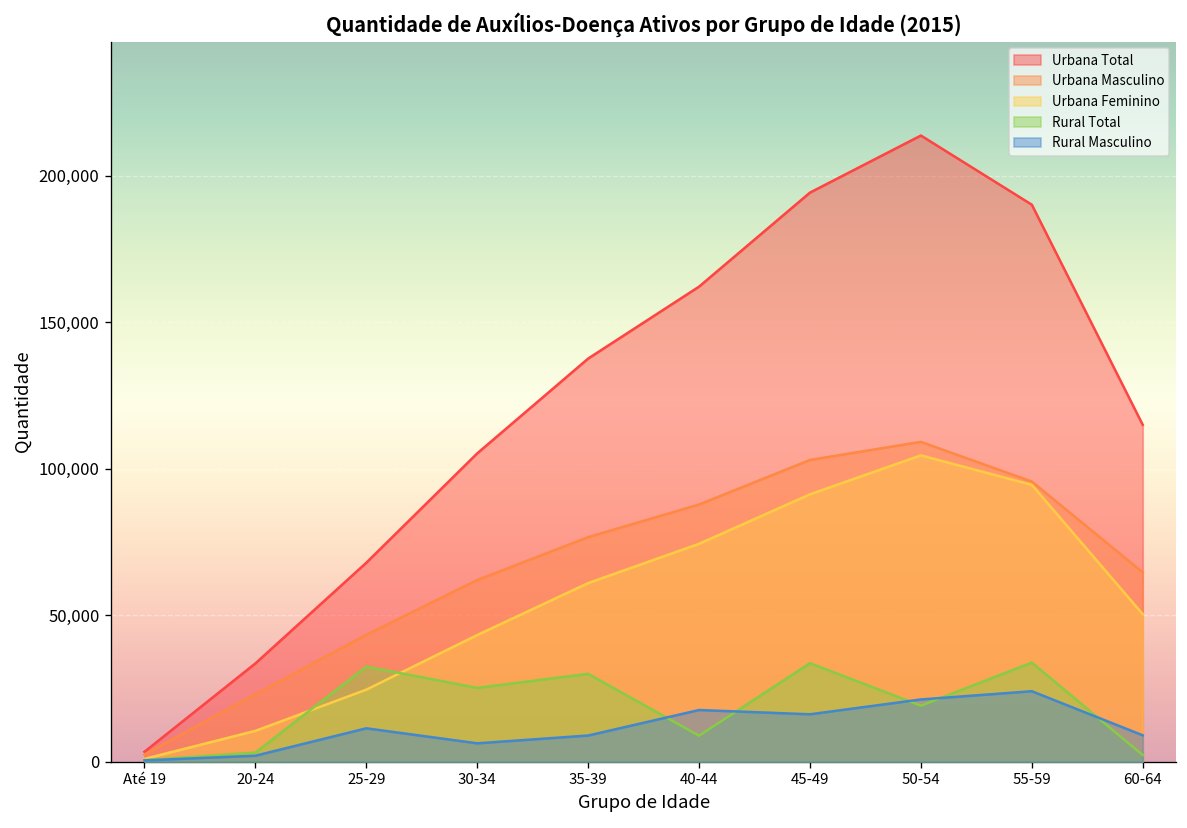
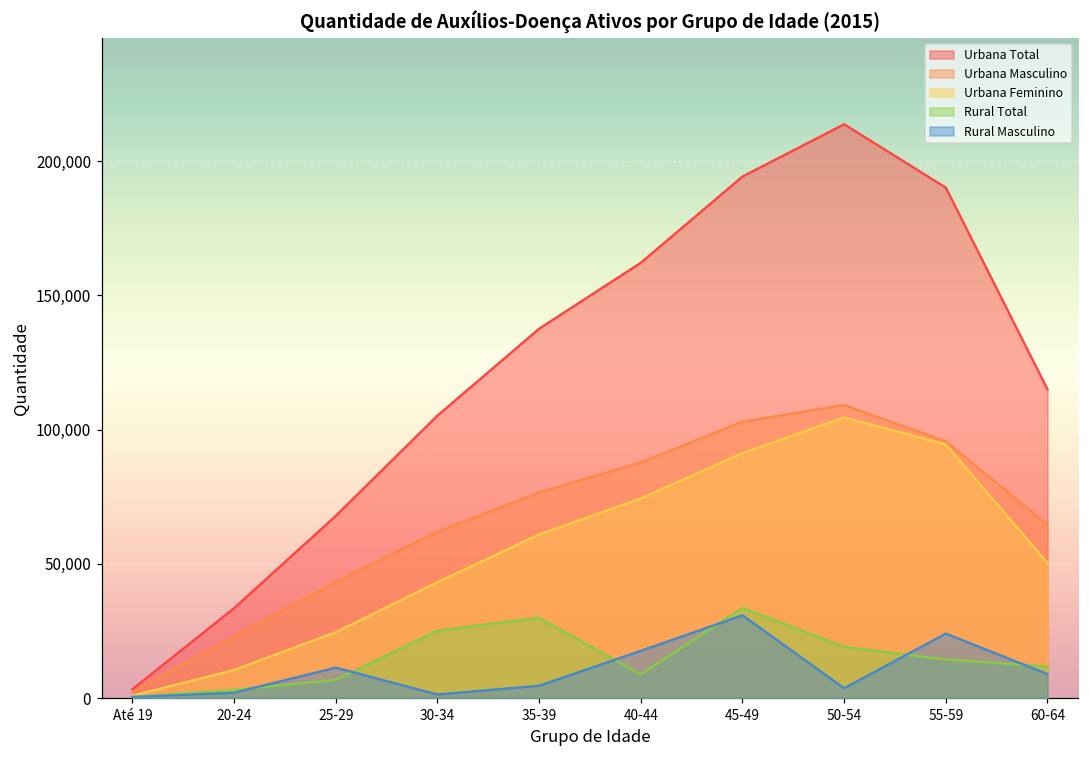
  {
    "Rural Total": {
      "20-24": "3,000",
-     "25-29": "32,000",
+     "25-29": "7,000",
      "30-34": "25,000",
      "35-39": "30,000",
      "40-44": "9,000",
      "45-49": "34,000",
      "50-54": "19,000",
-     "55-59": "34,000",
-     "60-64": "2,000"
+     "55-59": "14,000",
+     "60-64": "12,000"
    },
    "Rural Masculino": {
      "20-24": "2,000",
      "25-29": "11,000",
-     "30-34": "6,000",
-     "35-39": "9,000",
+     "30-34": "1,000",
+     "35-39": "5,000",
      "40-44": "18,000",
-     "45-49": "16,000",
-     "50-54": "21,000",
+     "45-49": "31,000",
+     "50-54": "4,000",
      "55-59": "24,000",
      "60-64": "9,000"
    }
  }
